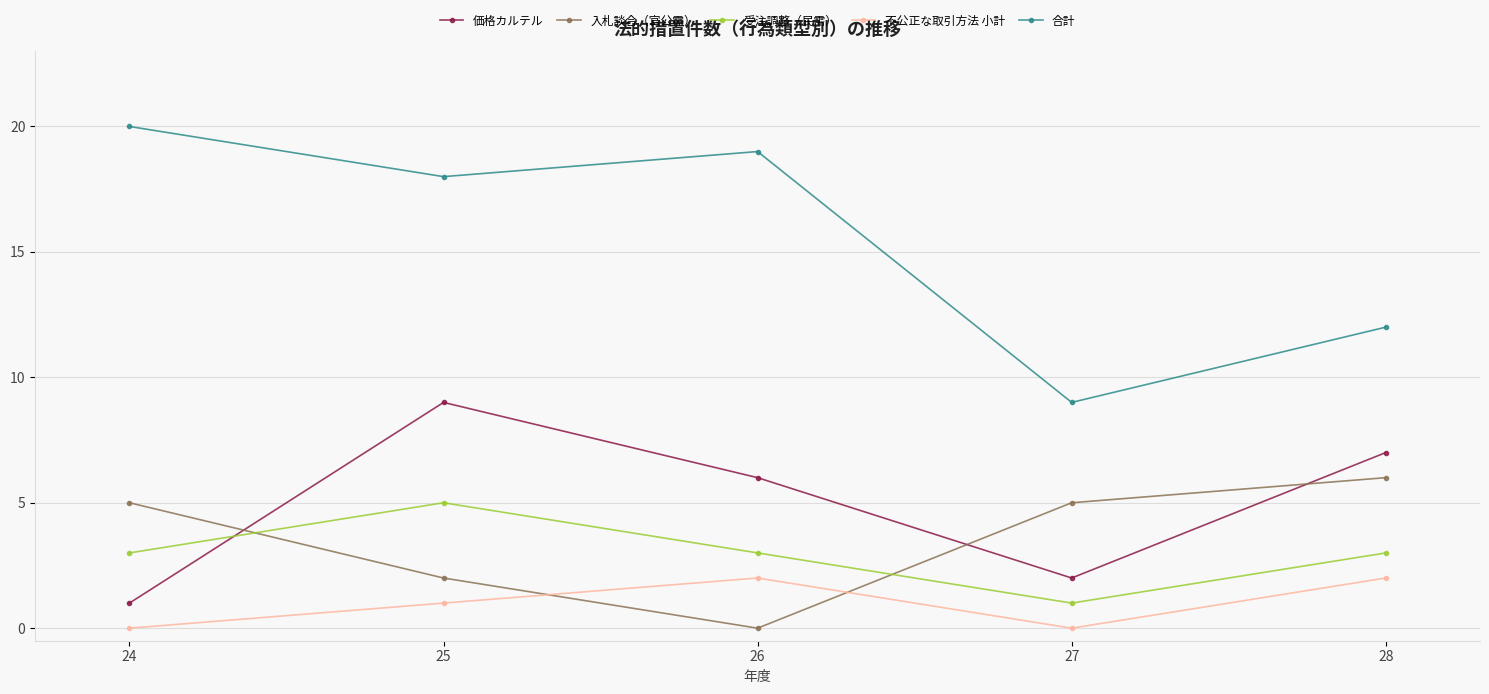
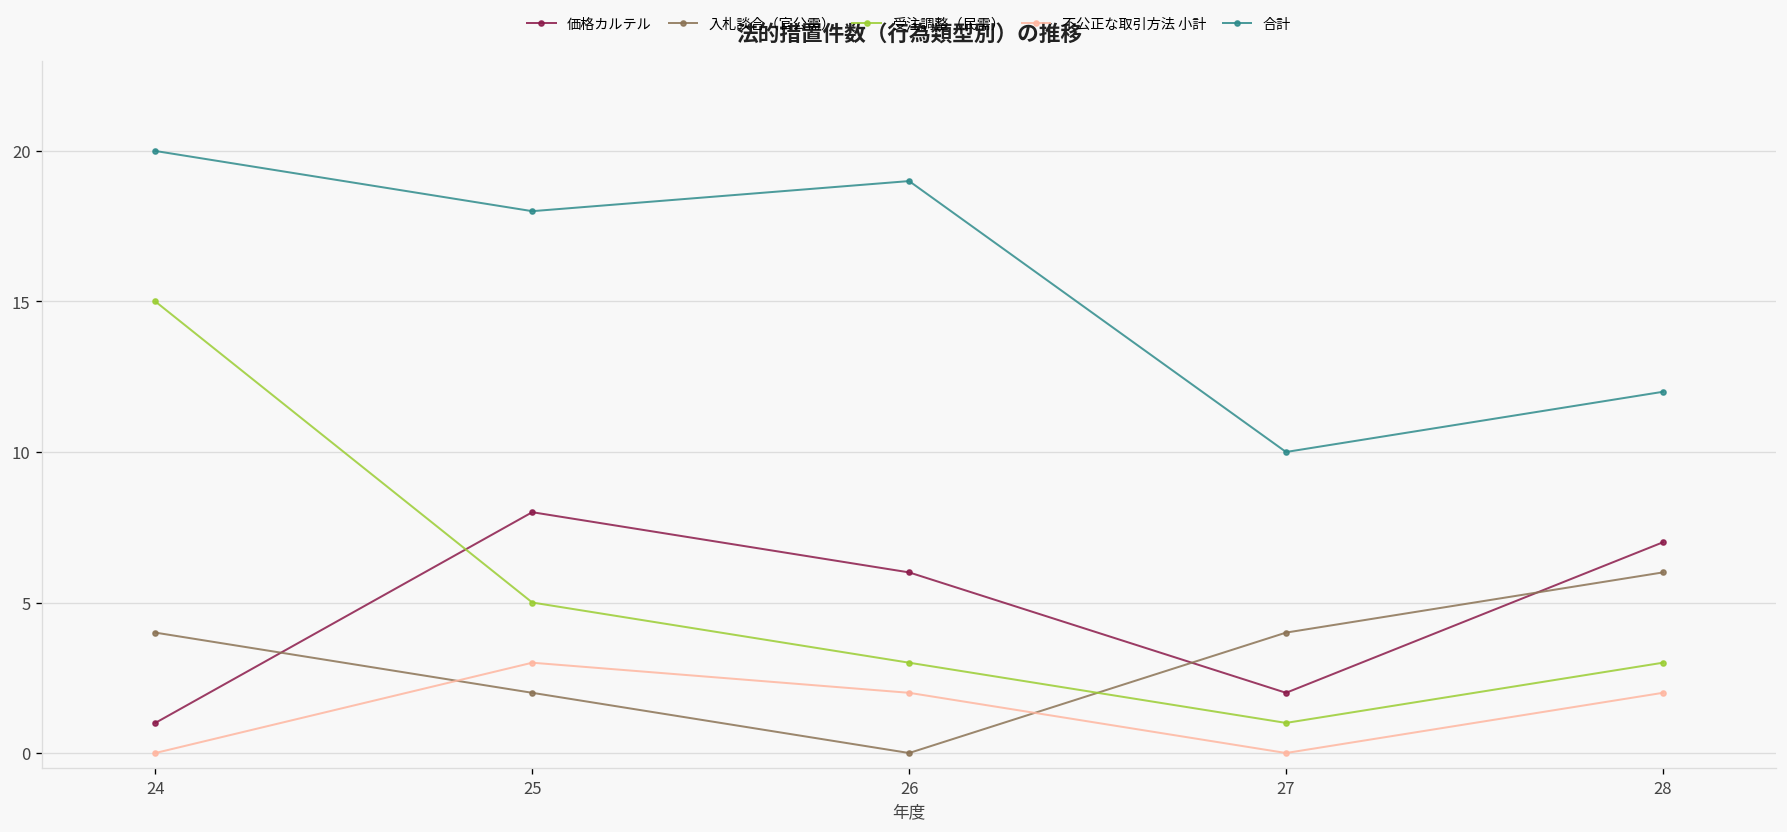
  {
    "価格カルテル": {
      "24": 1,
-     "25": 9,
+     "25": 8,
      "26": 6,
      "27": 2,
      "28": 7
    },
    "入札談合（官公需）": {
-     "24": 5,
+     "24": 4,
      "25": 2,
      "26": 0,
-     "27": 5,
+     "27": 4,
      "28": 6
    },
    "受注調整（民需）": {
-     "24": 3,
+     "24": 15,
      "25": 5,
      "26": 3,
      "27": 1,
      "28": 3
    },
    "不公正な取引方法 小計": {
      "24": 0,
-     "25": 1,
+     "25": 3,
      "26": 2,
      "27": 0,
      "28": 2
    },
    "合計": {
      "24": 20,
      "25": 18,
      "26": 19,
-     "27": 9,
+     "27": 10,
      "28": 12
    }
  }
